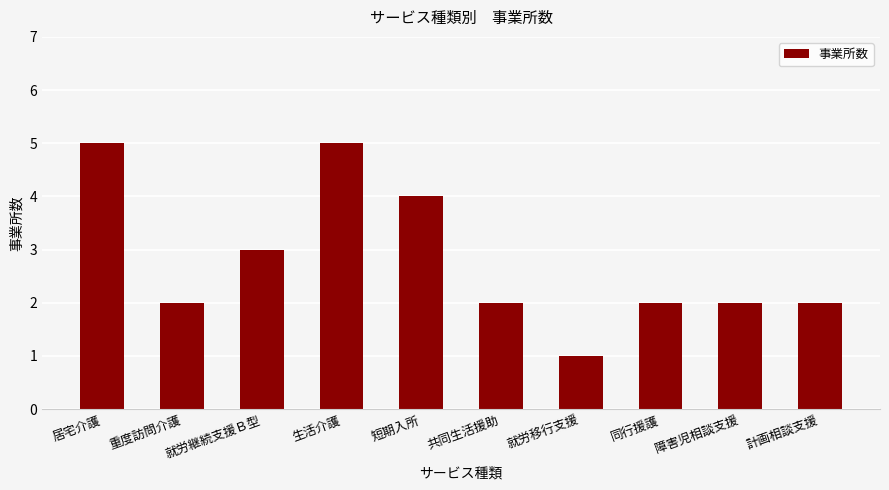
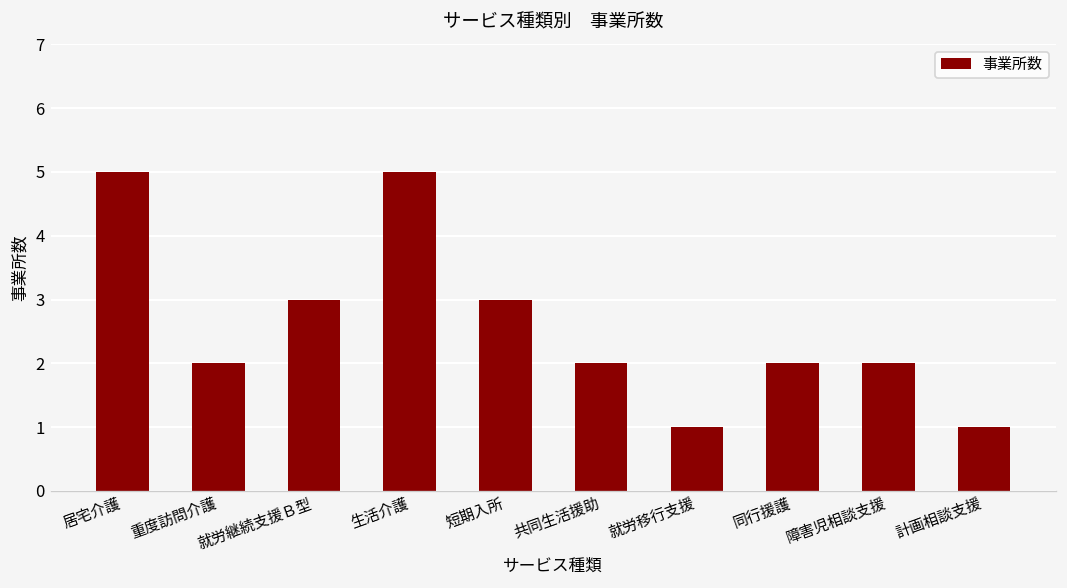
  {
    "居宅介護": 5,
    "重度訪問介護": 2,
    "就労継続支援Ｂ型": 3,
    "生活介護": 5,
-   "短期入所": 4,
+   "短期入所": 3,
    "共同生活援助": 2,
    "就労移行支援": 1,
    "同行援護": 2,
    "障害児相談支援": 2,
-   "計画相談支援": 2
+   "計画相談支援": 1
  }
